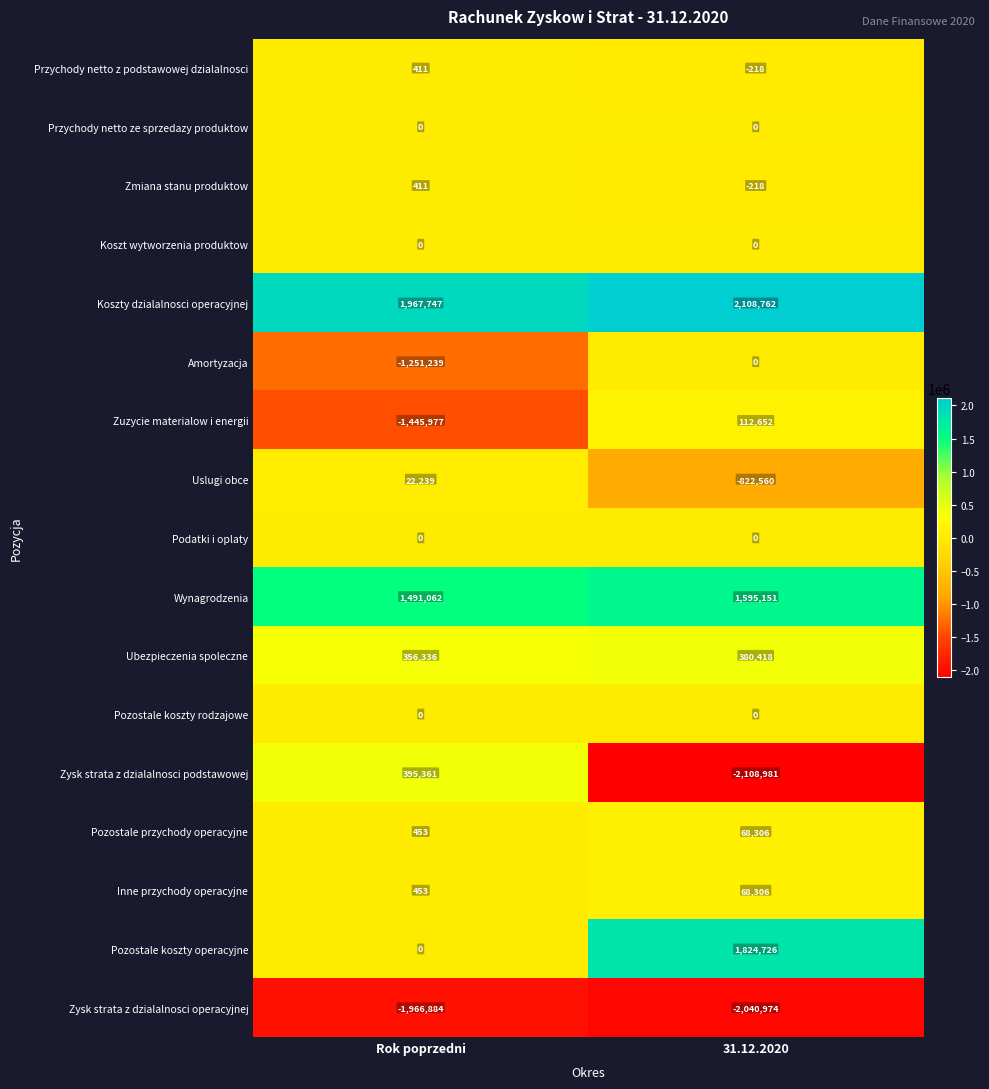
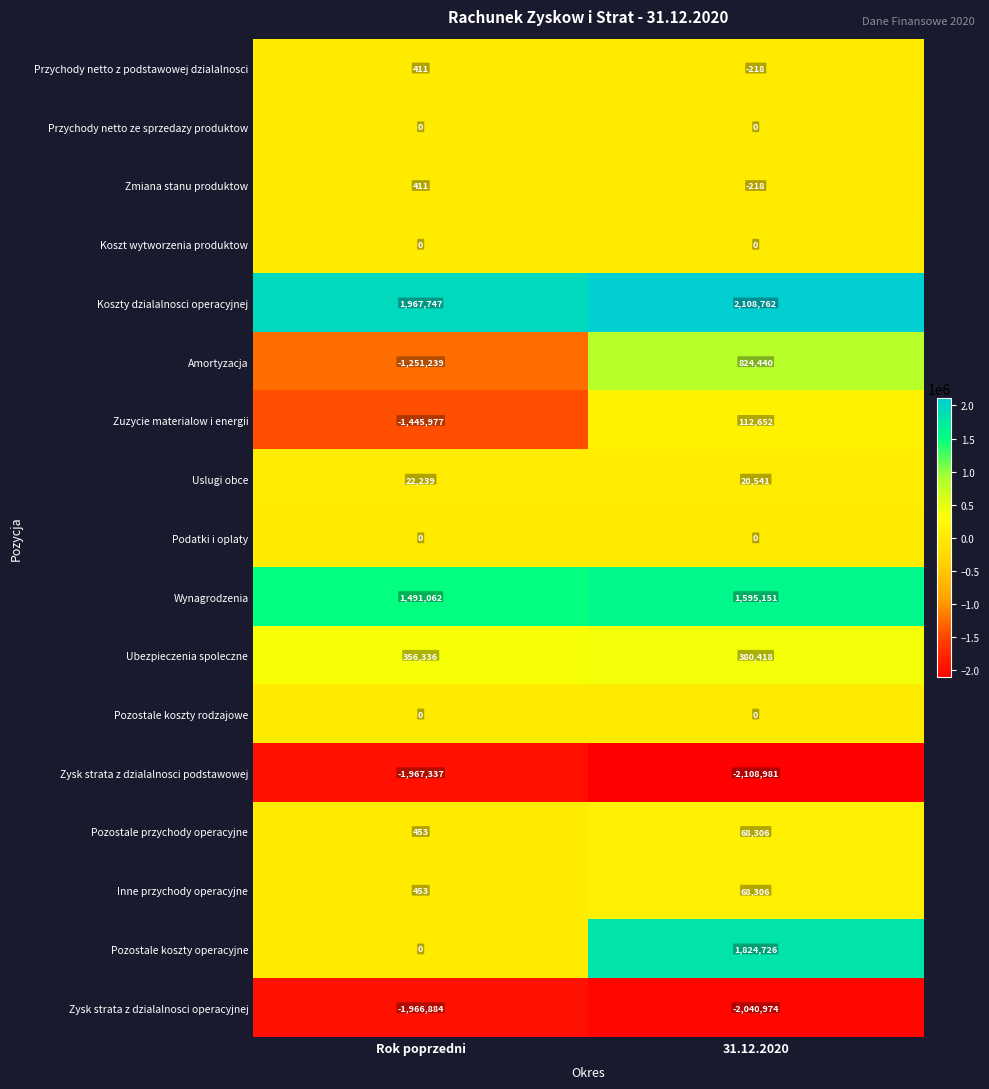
  {
    "Amortyzacja": {
-     "31.12.2020": "0"
+     "31.12.2020": "824,440"
    },
    "Uslugi obce": {
-     "31.12.2020": "-822,560"
+     "31.12.2020": "20,541"
    },
    "Zysk strata z dzialalnosci podstawowej": {
-     "Rok poprzedni": "395,361"
+     "Rok poprzedni": "-1,967,337"
    }
  }
